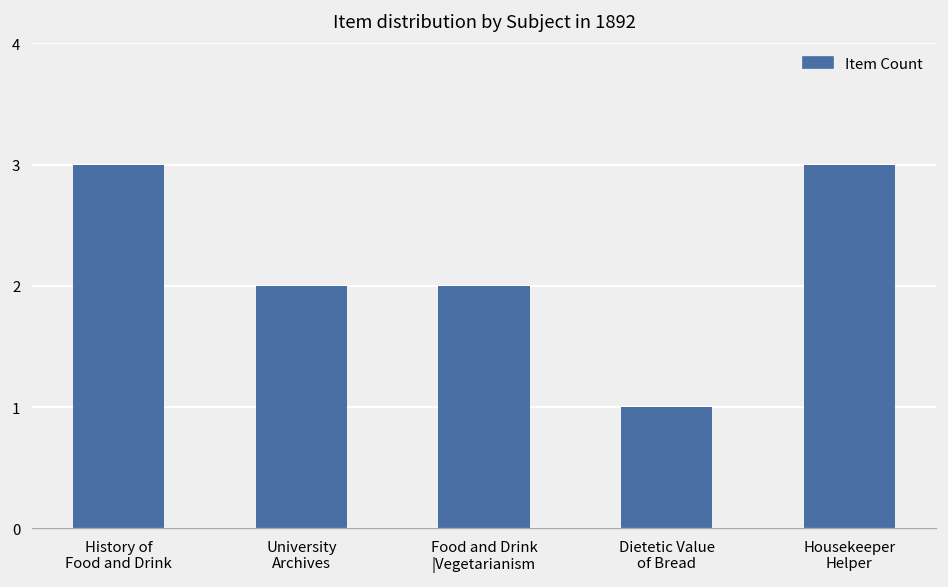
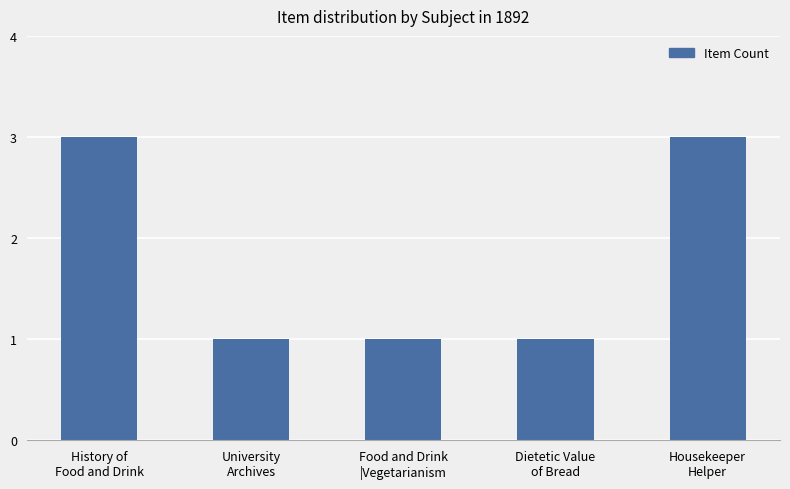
  {
    "History of Food and Drink": 3,
-   "University Archives": 2,
-   "Food and Drink |Vegetarianism": 2,
+   "University Archives": 1,
+   "Food and Drink |Vegetarianism": 1,
    "Dietetic Value of Bread": 1,
    "Housekeeper Helper": 3
  }
